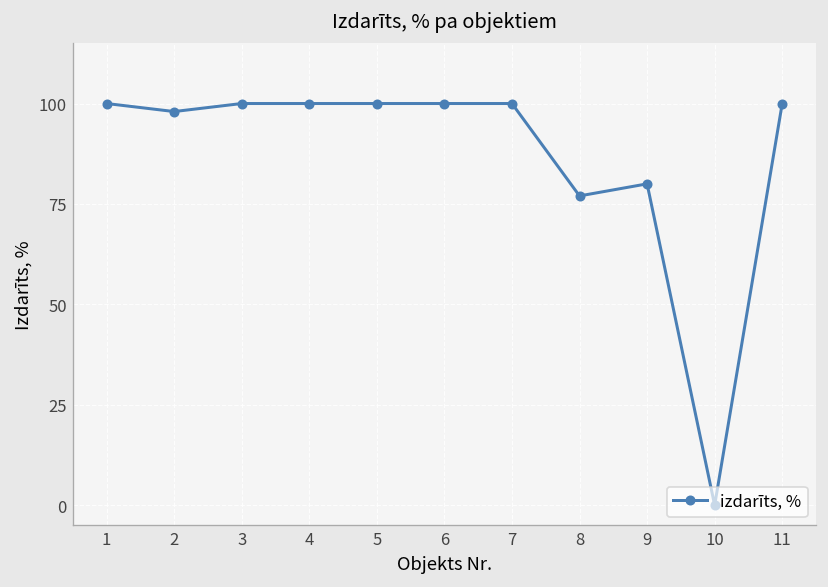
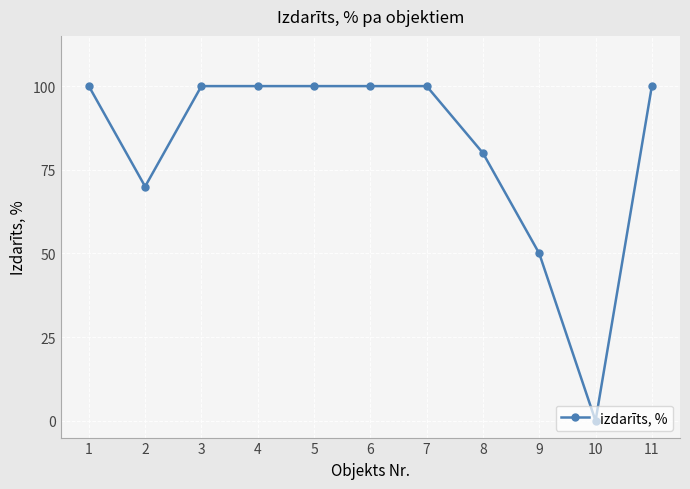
  {
    "1": 100,
-   "2": 98,
+   "2": 70,
    "3": 100,
    "4": 100,
    "5": 100,
    "6": 100,
    "7": 100,
-   "8": 77,
-   "9": 80,
+   "8": 80,
+   "9": 50,
    "11": 100
  }
